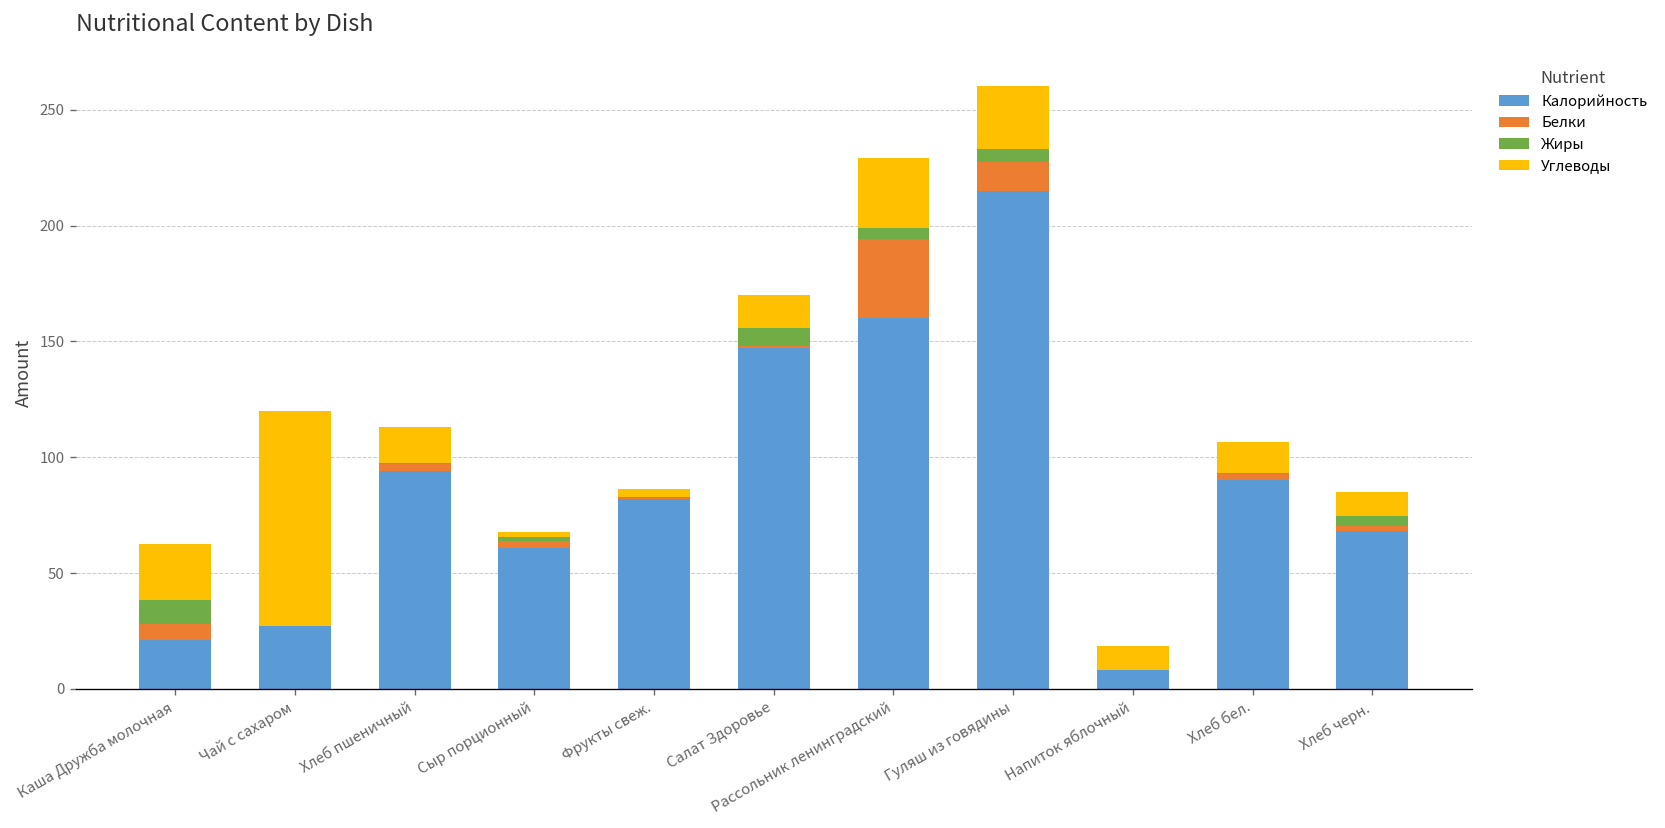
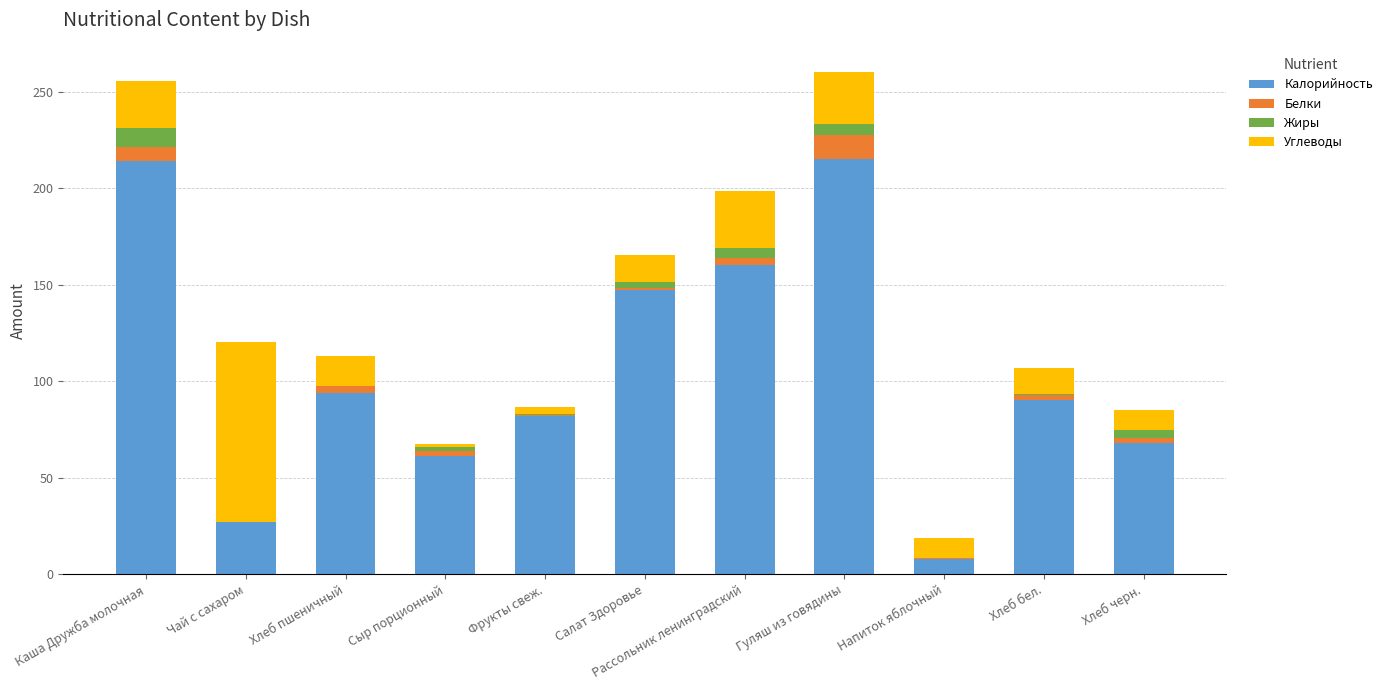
  {
    "Калорийность": {
-     "Каша Дружба молочная": 21,
+     "Каша Дружба молочная": 214,
      "Чай с сахаром": 27,
      "Хлеб пшеничный": 94,
      "Сыр порционный": 61,
      "Фрукты свеж.": 82,
      "Салат Здоровье": 147,
      "Рассольник ленинградский": 160,
      "Гуляш из говядины": 215,
      "Напиток яблочный": 8,
      "Хлеб бел.": 90,
      "Хлеб черн.": 68
    },
    "Белки": {
      "Каша Дружба молочная": 7,
      "Хлеб пшеничный": 3,
      "Сыр порционный": 3,
-     "Рассольник ленинградский": 34,
+     "Рассольник ленинградский": 4,
      "Гуляш из говядины": 13,
      "Хлеб бел.": 3,
      "Хлеб черн.": 2
    },
    "Жиры": {
      "Каша Дружба молочная": 10,
      "Чай с сахаром": 0,
      "Сыр порционный": 2,
-     "Салат Здоровье": 8,
+     "Салат Здоровье": 3,
      "Рассольник ленинградский": 5,
      "Гуляш из говядины": 6,
      "Хлеб черн.": 4
    },
    "Углеводы": {
      "Каша Дружба молочная": 24,
      "Чай с сахаром": 93,
      "Хлеб пшеничный": 15,
      "Сыр порционный": 2,
      "Фрукты свеж.": 4,
      "Салат Здоровье": 14,
      "Рассольник ленинградский": 30,
      "Гуляш из говядины": 27,
      "Напиток яблочный": 10,
      "Хлеб бел.": 13,
      "Хлеб черн.": 11
    }
  }
